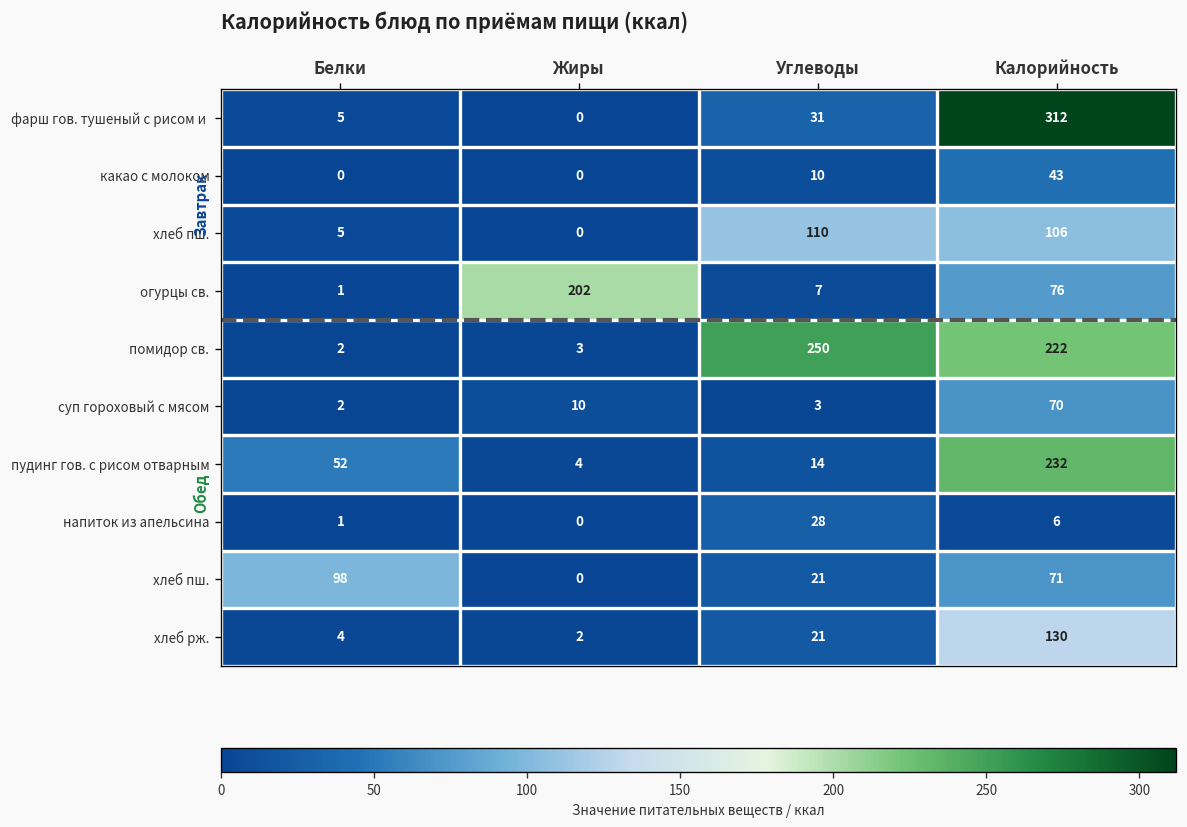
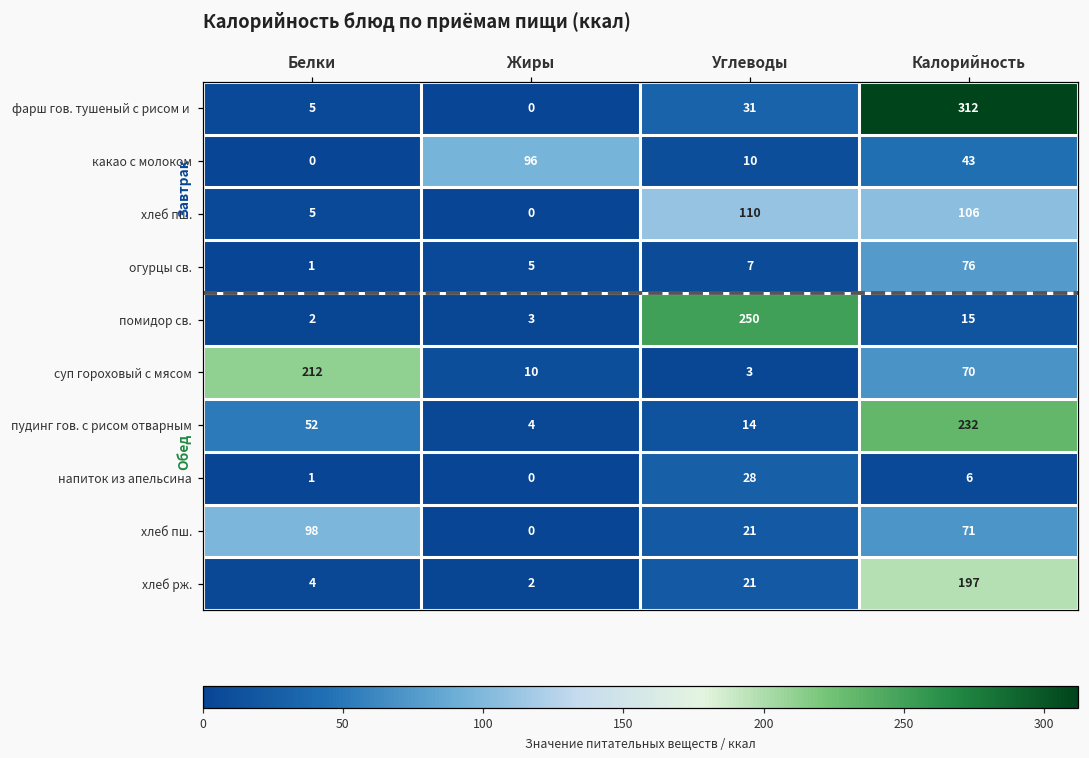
  {
    "фарш гов. тушеный с рисом и": {
      "Белки": 5,
      "Жиры": 0,
      "Углеводы": 31,
      "Калорийность": 312
    },
    "какао с молоком": {
      "Белки": 0,
-     "Жиры": 0,
+     "Жиры": 96,
      "Углеводы": 10,
      "Калорийность": 43
    },
    "огурцы св.": {
      "Белки": 1,
-     "Жиры": 202,
+     "Жиры": 5,
      "Углеводы": 7,
      "Калорийность": 76
    },
    "помидор св.": {
      "Белки": 2,
      "Жиры": 3,
      "Углеводы": 250,
-     "Калорийность": 222
+     "Калорийность": 15
    },
    "суп гороховый с мясом": {
-     "Белки": 2,
+     "Белки": 212,
      "Жиры": 10,
      "Углеводы": 3,
      "Калорийность": 70
    },
    "пудинг гов. с рисом отварным": {
      "Белки": 52,
      "Жиры": 4,
      "Углеводы": 14,
      "Калорийность": 232
    },
    "напиток из апельсина": {
      "Белки": 1,
      "Жиры": 0,
      "Углеводы": 28,
      "Калорийность": 6
    },
    "хлеб рж.": {
      "Белки": 4,
      "Жиры": 2,
      "Углеводы": 21,
-     "Калорийность": 130
+     "Калорийность": 197
    }
  }
